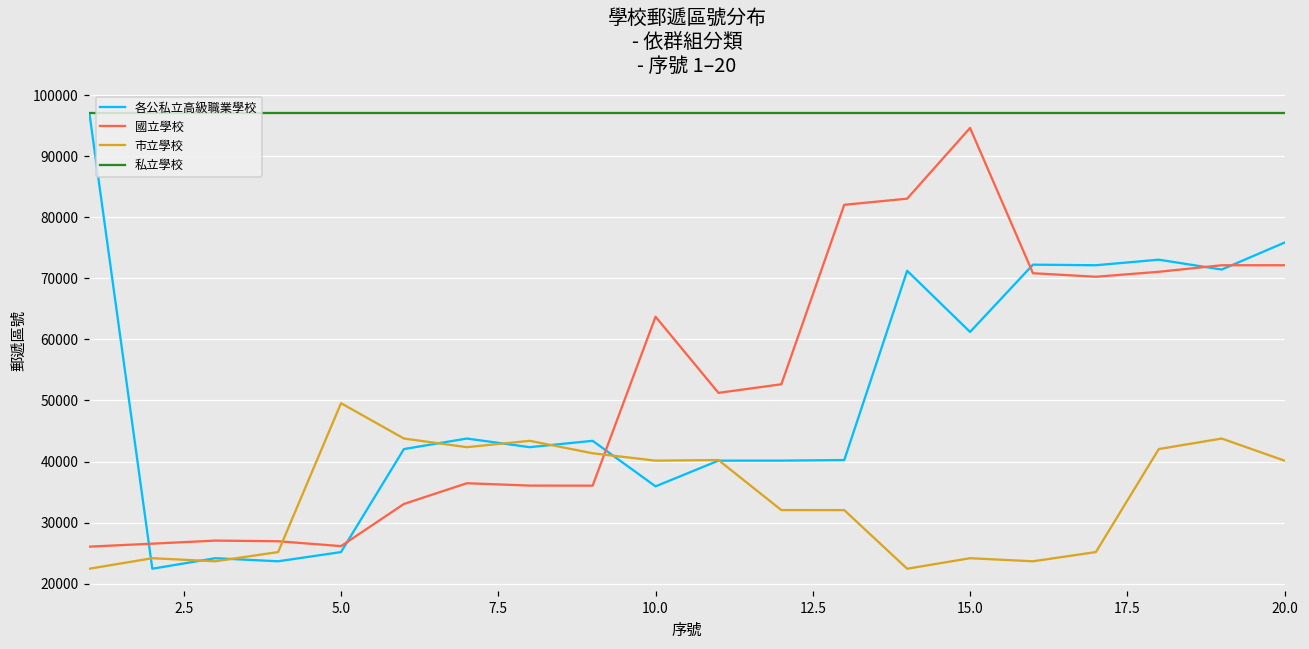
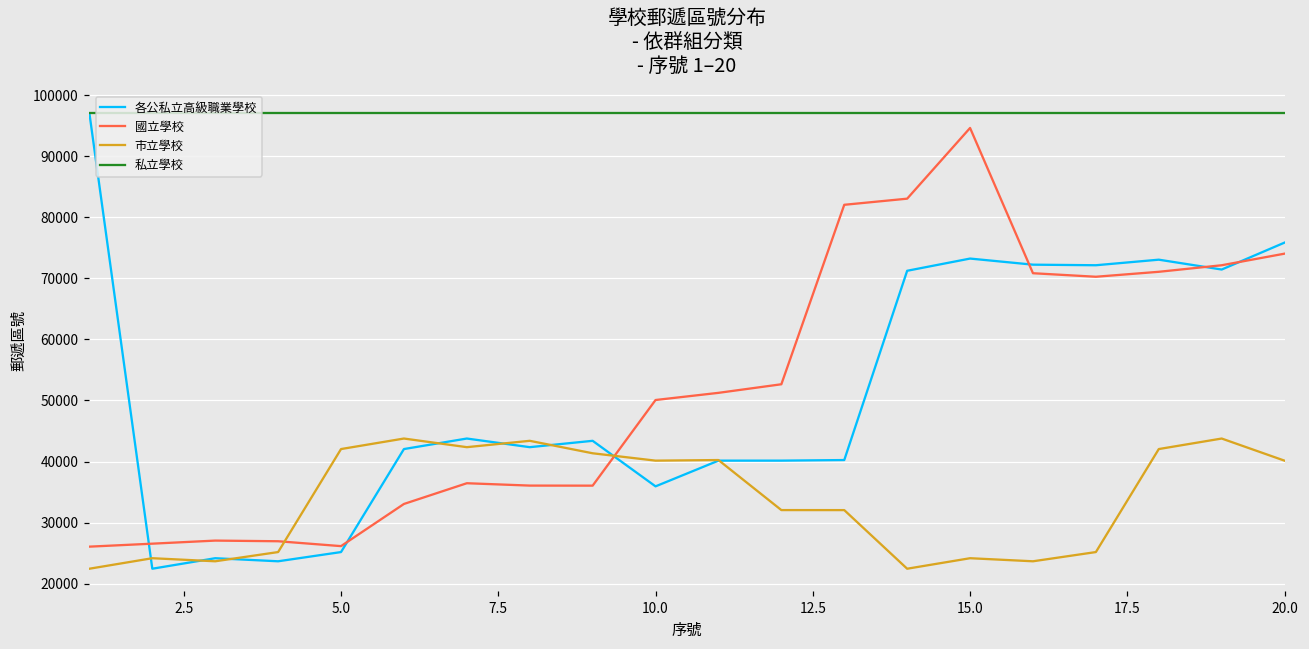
  {
    "各公私立高級職業學校": {
      "5.0": 25000,
      "10.0": 36000,
-     "15.0": 61000,
+     "15.0": 73000,
      "20.0": 76000
    },
    "國立學校": {
      "5.0": 26000,
-     "10.0": 64000,
+     "10.0": 50000,
      "15.0": 95000,
-     "20.0": 72000
+     "20.0": 74000
    },
    "市立學校": {
-     "5.0": 50000,
+     "5.0": 42000,
      "10.0": 40000,
      "15.0": 24000,
      "20.0": 40000
    },
    "私立學校": {
      "5.0": 97000,
      "10.0": 97000,
      "15.0": 97000,
      "20.0": 97000
    }
  }
